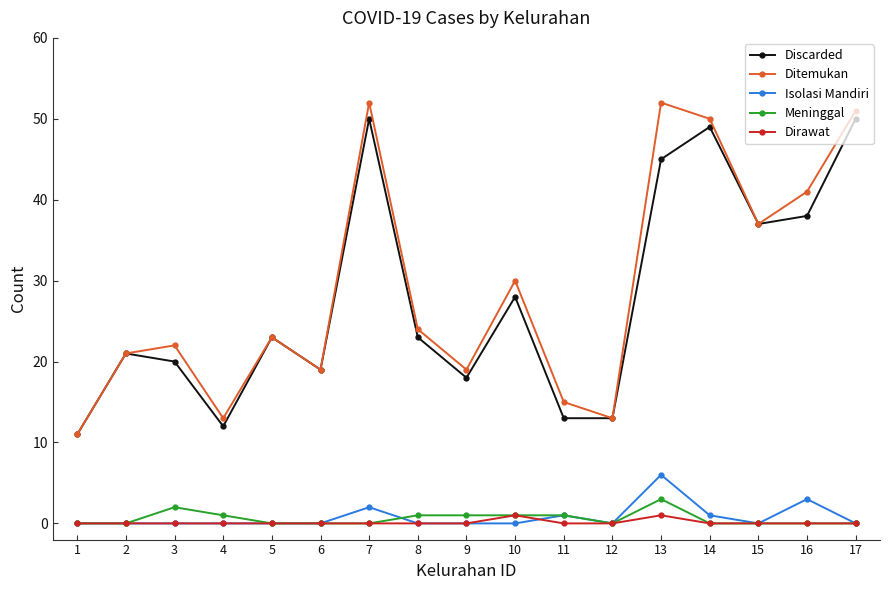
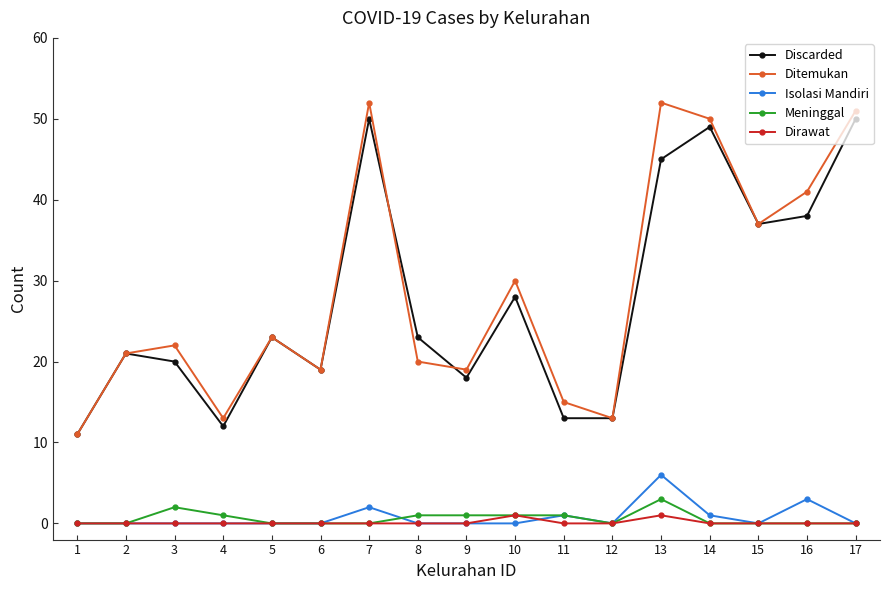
  {
    "Discarded": {
      "3": 20,
      "4": 12,
      "7": 50,
      "8": 23,
      "9": 18,
      "10": 28,
      "11": 13,
      "13": 45,
      "14": 49,
      "16": 38
    },
    "Ditemukan": {
      "3": 22,
      "4": 13,
      "7": 52,
-     "8": 24,
+     "8": 20,
      "9": 19,
      "10": 30,
      "11": 15,
      "13": 52,
      "14": 50,
      "16": 41
    },
    "Isolasi Mandiri": {
      "7": 2,
      "10": 0,
      "13": 6,
      "14": 1,
      "16": 3
    },
    "Meninggal": {
      "3": 2,
      "4": 1,
      "8": 1,
      "9": 1,
      "13": 3
    },
    "Dirawat": {
      "11": 0,
      "13": 1
    }
  }
